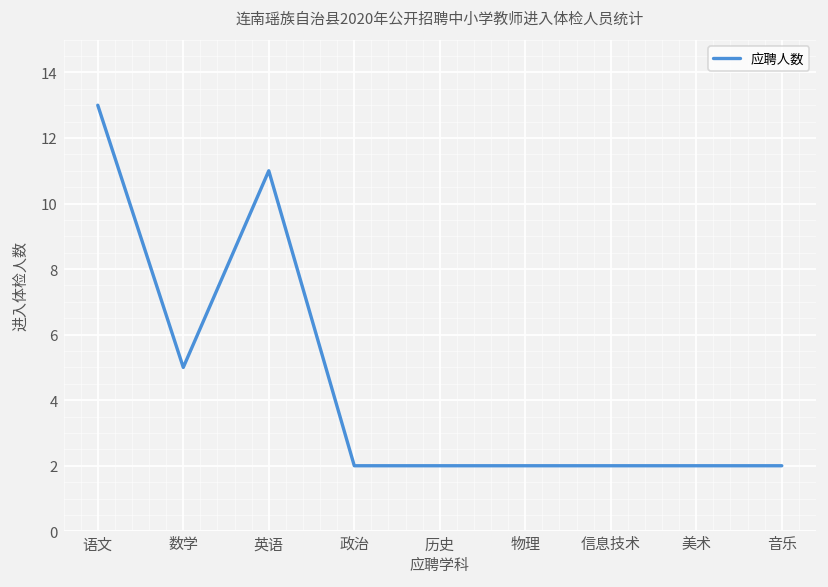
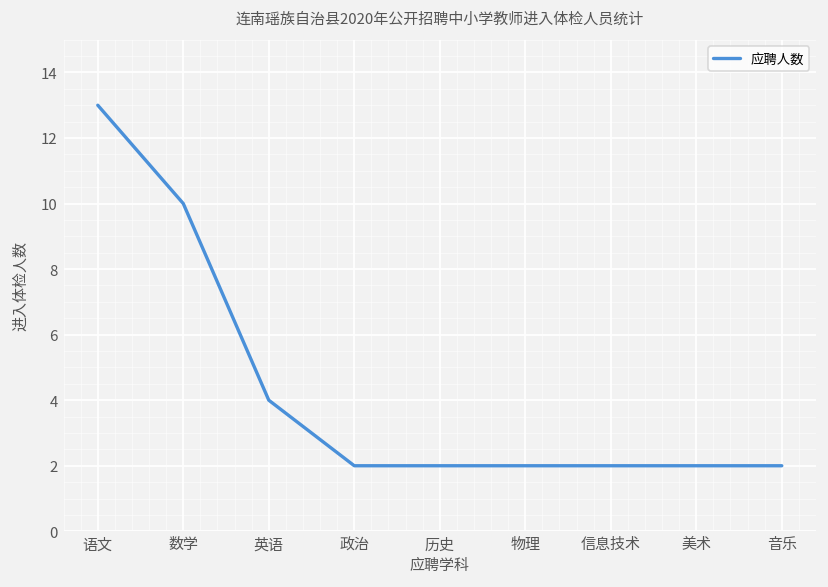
  {
    "语文": 13,
-   "数学": 5,
-   "英语": 11,
+   "数学": 10,
+   "英语": 4,
    "政治": 2,
    "历史": 2,
    "物理": 2,
    "信息技术": 2,
    "美术": 2,
    "音乐": 2
  }
